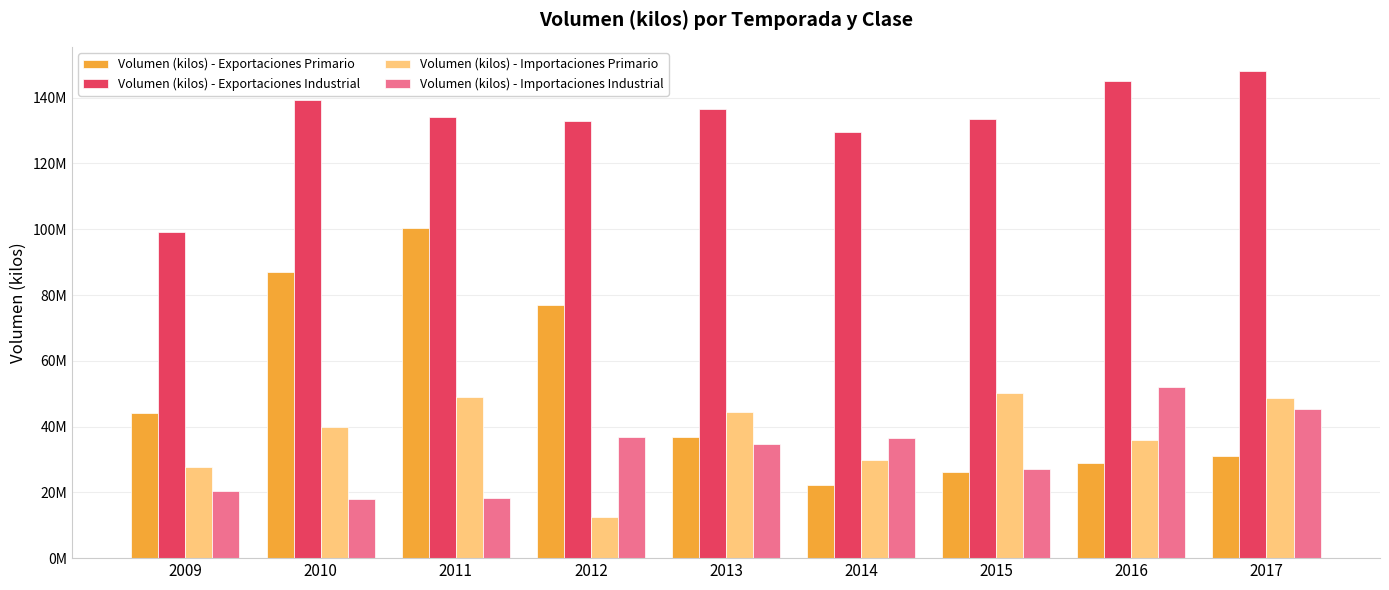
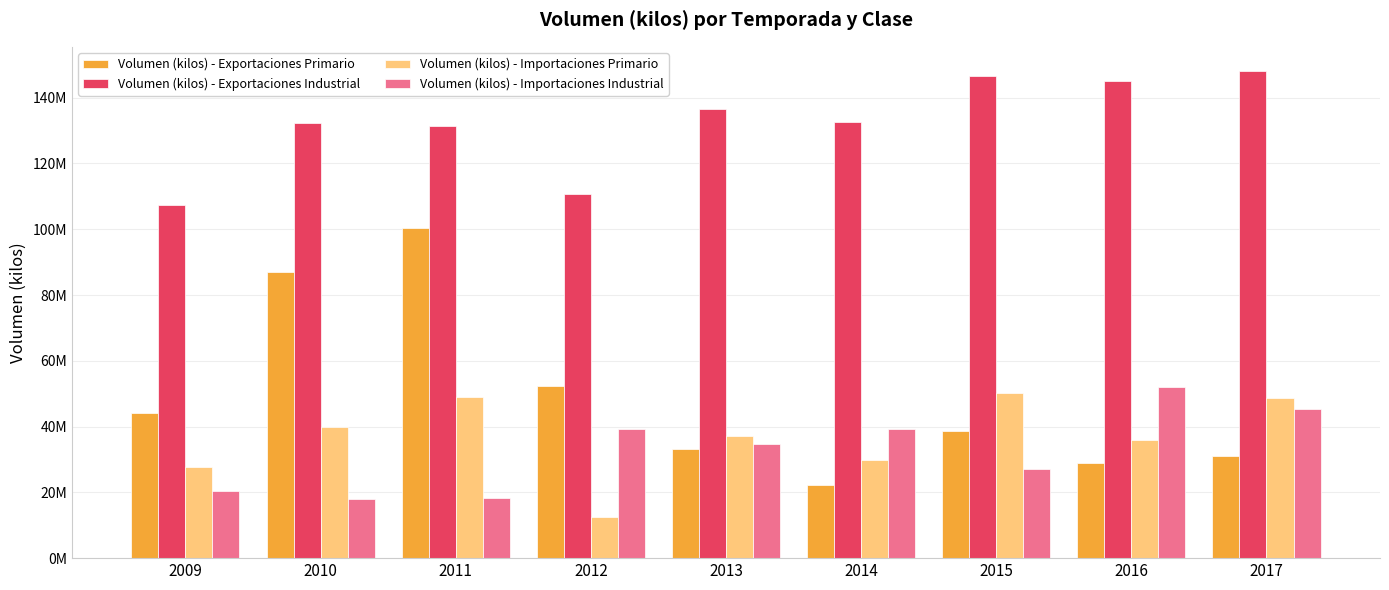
  {
    "Volumen (kilos) - Exportaciones Primario": {
      "2009": 44000000,
      "2010": 87000000,
      "2011": 100000000,
-     "2012": 77000000,
-     "2013": 37000000,
+     "2012": 52000000,
+     "2013": 33000000,
      "2014": 22000000,
-     "2015": 26000000,
+     "2015": 39000000,
      "2016": 29000000,
      "2017": 31000000
    },
    "Volumen (kilos) - Exportaciones Industrial": {
-     "2009": 99000000,
-     "2010": 139000000,
-     "2011": 134000000,
-     "2012": 133000000,
+     "2009": 107000000,
+     "2010": 132000000,
+     "2011": 131000000,
+     "2012": 111000000,
      "2013": 137000000,
-     "2014": 129000000,
-     "2015": 133000000,
+     "2014": 133000000,
+     "2015": 146000000,
      "2016": 145000000,
      "2017": 148000000
    },
    "Volumen (kilos) - Importaciones Primario": {
      "2009": 28000000,
      "2010": 40000000,
      "2011": 49000000,
      "2012": 12000000,
-     "2013": 44000000,
+     "2013": 37000000,
      "2014": 30000000,
      "2015": 50000000,
      "2016": 36000000,
      "2017": 49000000
    },
    "Volumen (kilos) - Importaciones Industrial": {
      "2009": 20000000,
      "2010": 18000000,
      "2011": 18000000,
-     "2012": 37000000,
+     "2012": 39000000,
      "2013": 35000000,
-     "2014": 37000000,
+     "2014": 39000000,
      "2015": 27000000,
      "2016": 52000000,
      "2017": 45000000
    }
  }
